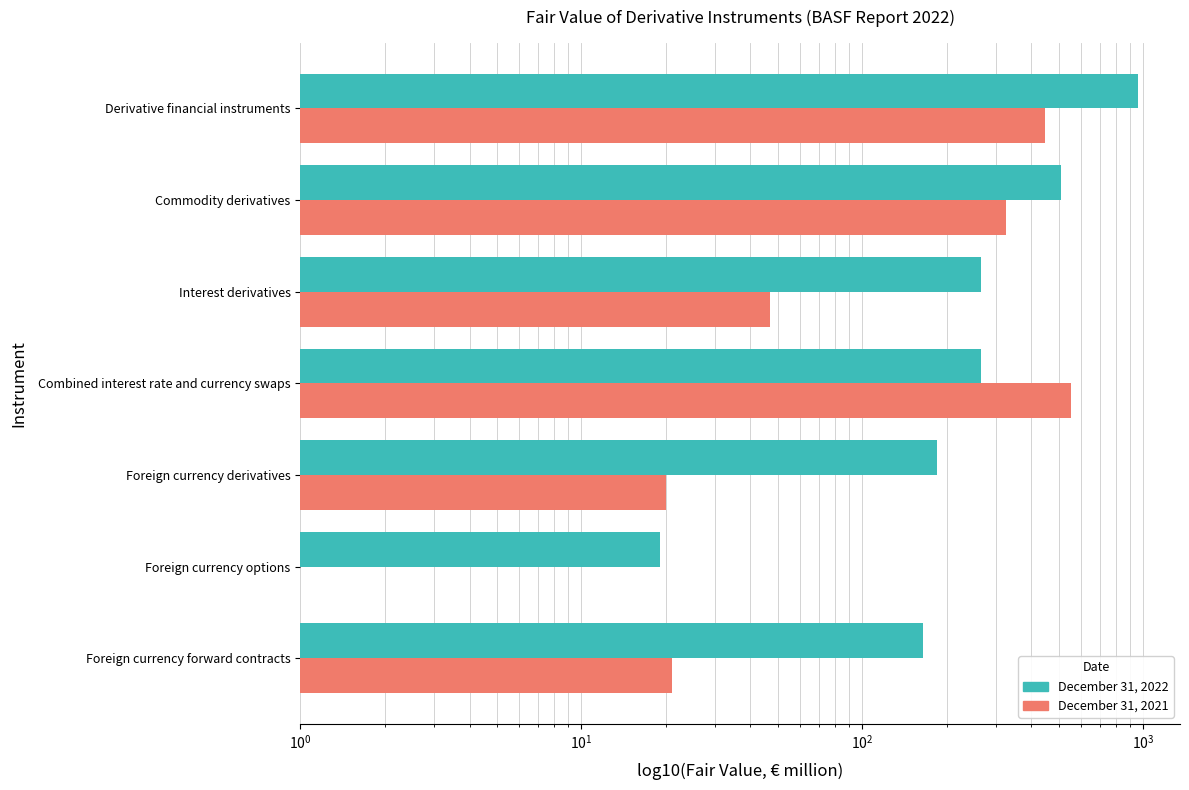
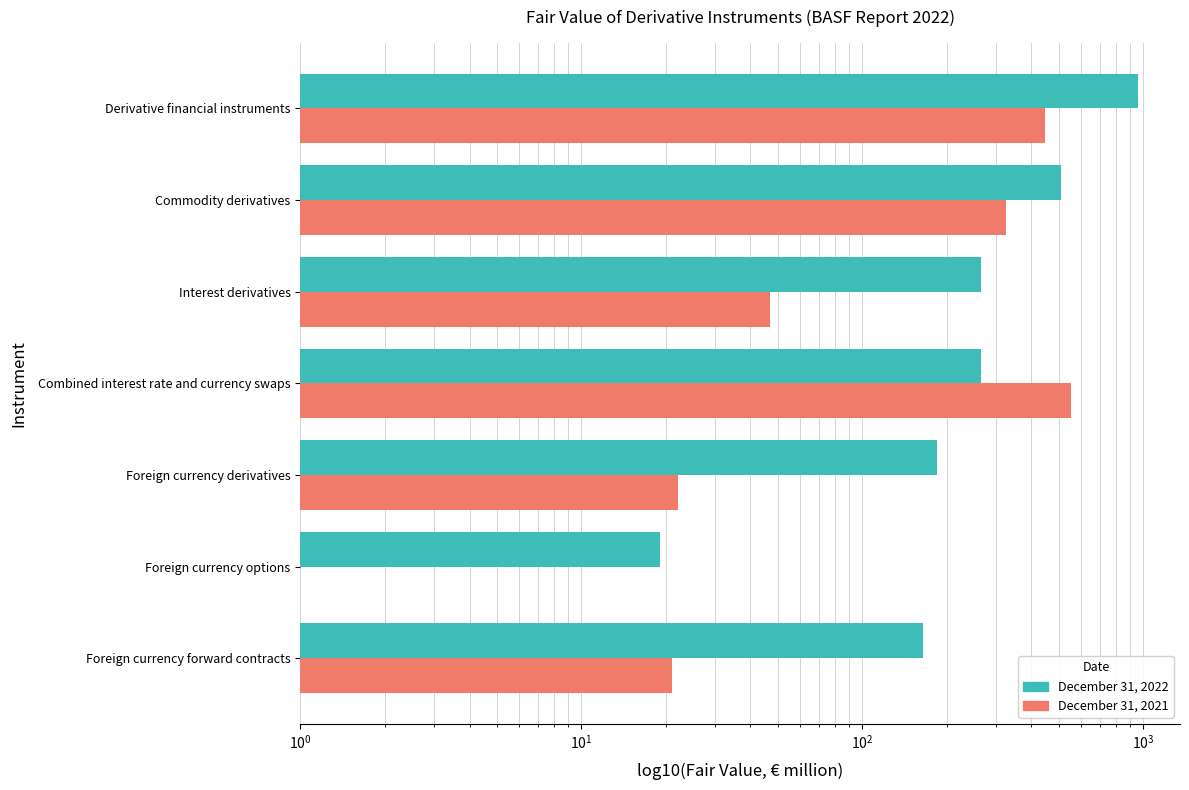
  {
    "December 31, 2022": {
      "Derivative financial instruments": 960,
      "Commodity derivatives": 510,
      "Interest derivatives": 270,
      "Combined interest rate and currency swaps": 270,
      "Foreign currency derivatives": 180,
      "Foreign currency options": 19,
      "Foreign currency forward contracts": 170
    },
    "December 31, 2021": {
      "Derivative financial instruments": 450,
      "Commodity derivatives": 320,
      "Interest derivatives": 47,
      "Combined interest rate and currency swaps": 560,
-     "Foreign currency derivatives": 20,
+     "Foreign currency derivatives": 22,
      "Foreign currency options": 1,
      "Foreign currency forward contracts": 21
    }
  }
